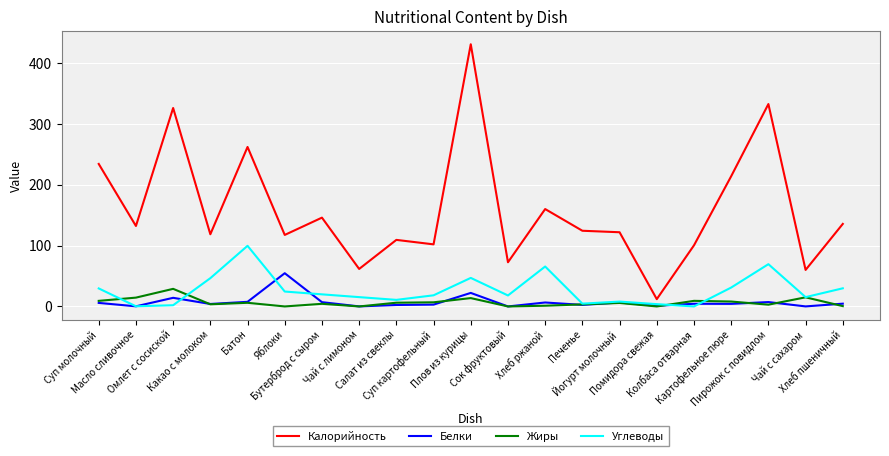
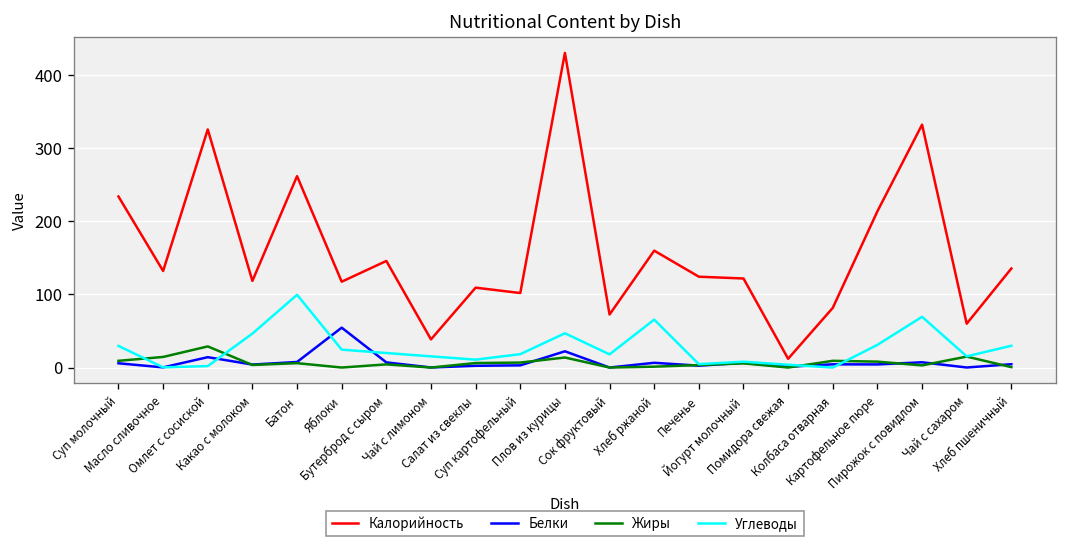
  {
    "Калорийность": {
      "Суп молочный": 230,
      "Масло сливочное": 130,
      "Омлет с сосиской": 330,
      "Какао с молоком": 120,
      "Батон": 260,
      "Яблоки": 120,
      "Бутерброд с сыром": 150,
-     "Чай с лимоном": 60,
+     "Чай с лимоном": 40,
      "Салат из свеклы": 110,
      "Суп картофельный": 100,
      "Плов из курицы": 430,
      "Сок фруктовый": 70,
      "Хлеб ржаной": 160,
      "Печенье": 120,
      "Йогурт молочный": 120,
      "Помидора свежая": 10,
-     "Колбаса отварная": 100,
+     "Колбаса отварная": 80,
      "Картофельное пюре": 210,
      "Пирожок с повидлом": 330,
      "Чай с сахаром": 60,
      "Хлеб пшеничный": 140
    },
    "Белки": {
      "Омлет с сосиской": 10,
      "Яблоки": 50,
      "Плов из курицы": 20,
      "Хлеб ржаной": 10,
      "Колбаса отварная": 0,
      "Пирожок с повидлом": 10,
      "Чай с сахаром": 0
    },
    "Жиры": {
      "Масло сливочное": 10,
      "Омлет с сосиской": 30,
      "Яблоки": 0,
      "Плов из курицы": 10,
      "Хлеб ржаной": 0,
      "Колбаса отварная": 10,
      "Пирожок с повидлом": 0
    },
    "Углеводы": {
      "Суп молочный": 30,
      "Омлет с сосиской": 0,
      "Какао с молоком": 50,
      "Батон": 100,
      "Яблоки": 20,
      "Бутерброд с сыром": 20,
      "Чай с лимоном": 20,
      "Салат из свеклы": 10,
      "Суп картофельный": 20,
      "Плов из курицы": 50,
      "Сок фруктовый": 20,
      "Хлеб ржаной": 70,
      "Колбаса отварная": 0,
      "Картофельное пюре": 30,
      "Пирожок с повидлом": 70,
      "Хлеб пшеничный": 30
    }
  }
